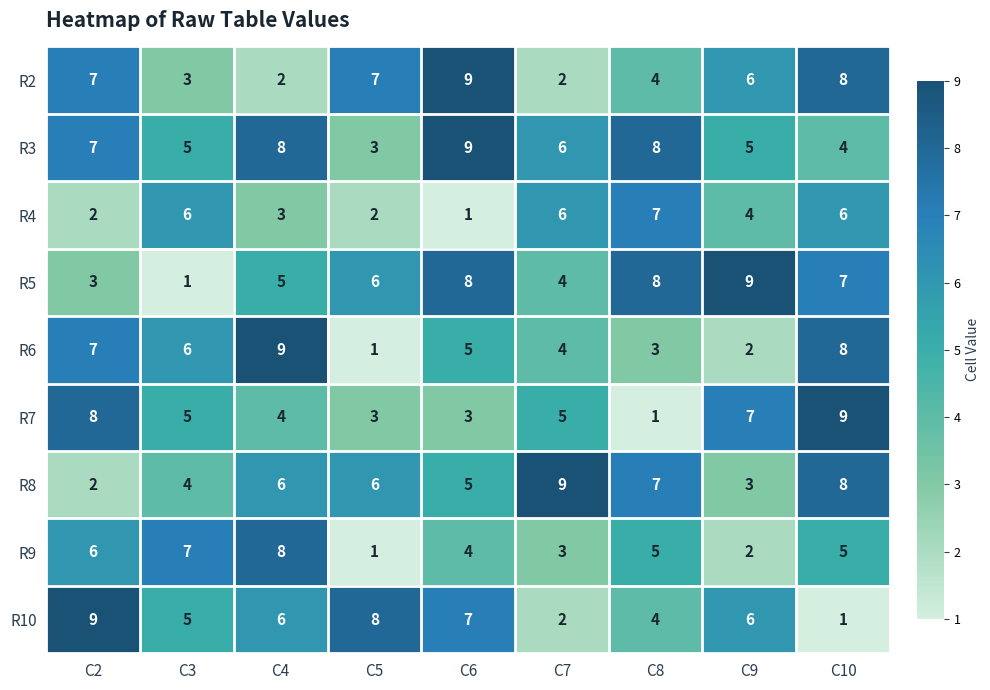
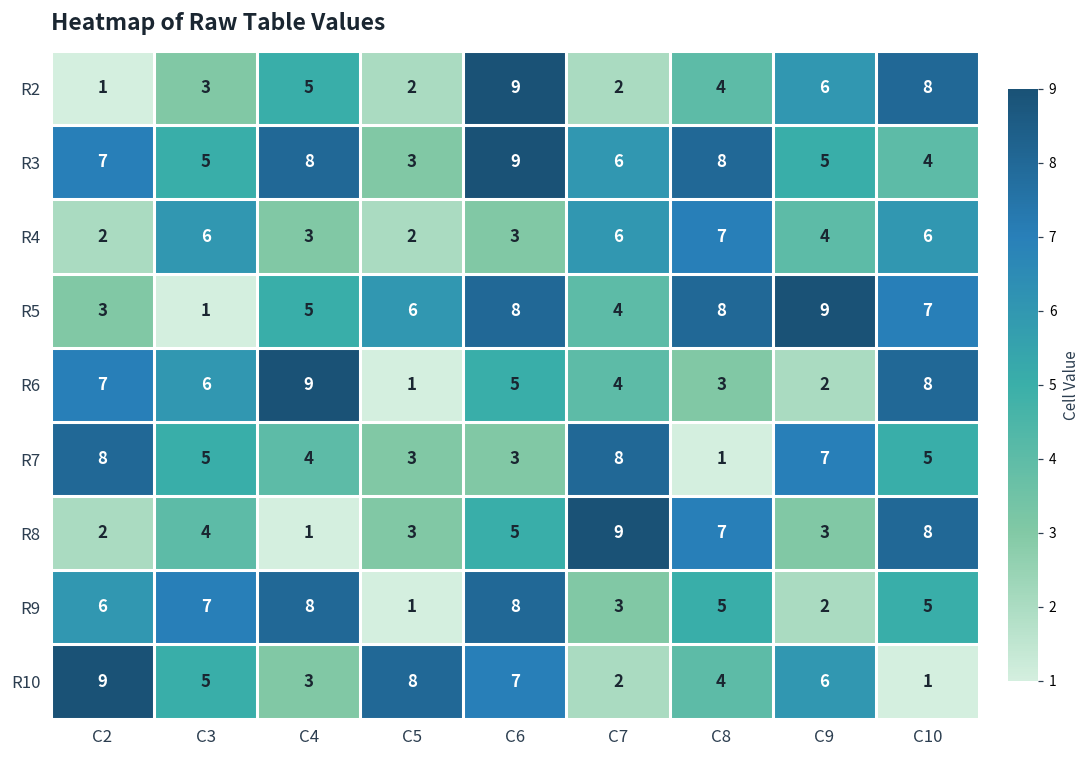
  {
    "R2": {
-     "C2": 7,
+     "C2": 1,
      "C3": 3,
-     "C4": 2,
-     "C5": 7,
+     "C4": 5,
+     "C5": 2,
      "C6": 9,
      "C7": 2,
      "C8": 4,
      "C9": 6,
      "C10": 8
    },
    "R3": {
      "C2": 7,
      "C3": 5,
      "C4": 8,
      "C5": 3,
      "C6": 9,
      "C7": 6,
      "C8": 8,
      "C9": 5,
      "C10": 4
    },
    "R4": {
      "C2": 2,
      "C3": 6,
      "C4": 3,
      "C5": 2,
-     "C6": 1,
+     "C6": 3,
      "C7": 6,
      "C8": 7,
      "C9": 4,
      "C10": 6
    },
    "R5": {
      "C2": 3,
      "C3": 1,
      "C4": 5,
      "C5": 6,
      "C6": 8,
      "C7": 4,
      "C8": 8,
      "C9": 9,
      "C10": 7
    },
    "R6": {
      "C2": 7,
      "C3": 6,
      "C4": 9,
      "C5": 1,
      "C6": 5,
      "C7": 4,
      "C8": 3,
      "C9": 2,
      "C10": 8
    },
    "R7": {
      "C2": 8,
      "C3": 5,
      "C4": 4,
      "C5": 3,
      "C6": 3,
-     "C7": 5,
+     "C7": 8,
      "C8": 1,
      "C9": 7,
-     "C10": 9
+     "C10": 5
    },
    "R8": {
      "C2": 2,
      "C3": 4,
-     "C4": 6,
-     "C5": 6,
+     "C4": 1,
+     "C5": 3,
      "C6": 5,
      "C7": 9,
      "C8": 7,
      "C9": 3,
      "C10": 8
    },
    "R9": {
      "C2": 6,
      "C3": 7,
      "C4": 8,
      "C5": 1,
-     "C6": 4,
+     "C6": 8,
      "C7": 3,
      "C8": 5,
      "C9": 2,
      "C10": 5
    },
    "R10": {
      "C2": 9,
      "C3": 5,
-     "C4": 6,
+     "C4": 3,
      "C5": 8,
      "C6": 7,
      "C7": 2,
      "C8": 4,
      "C9": 6,
      "C10": 1
    }
  }
